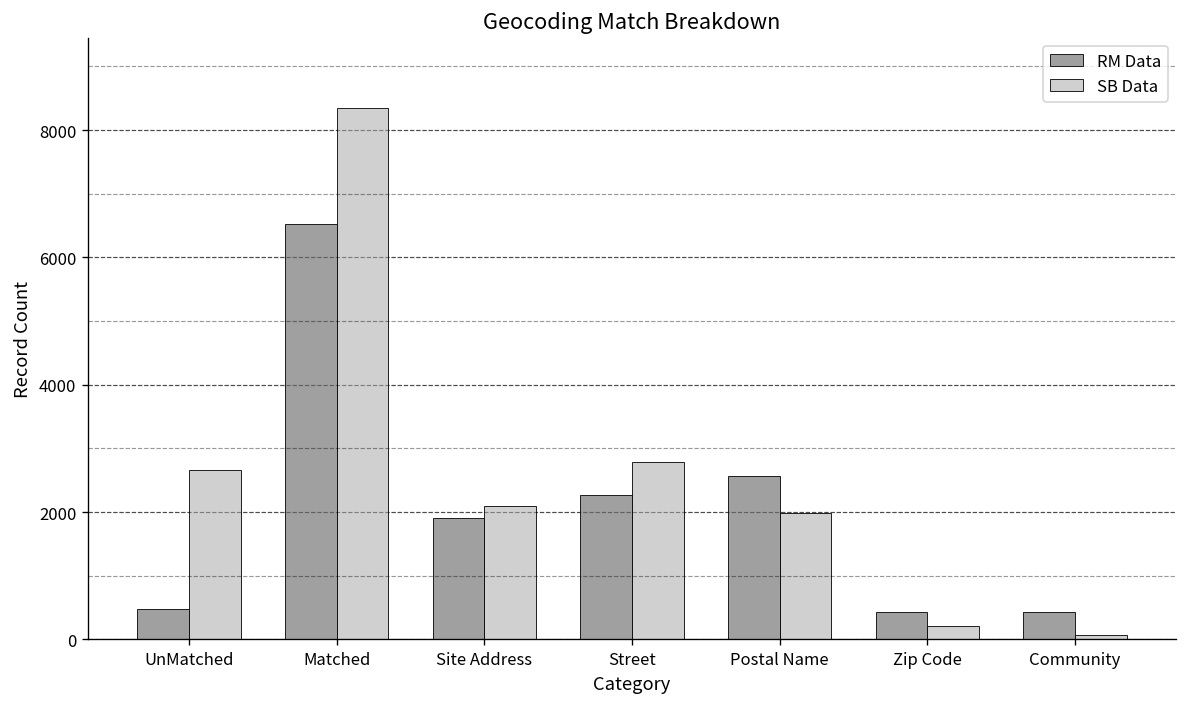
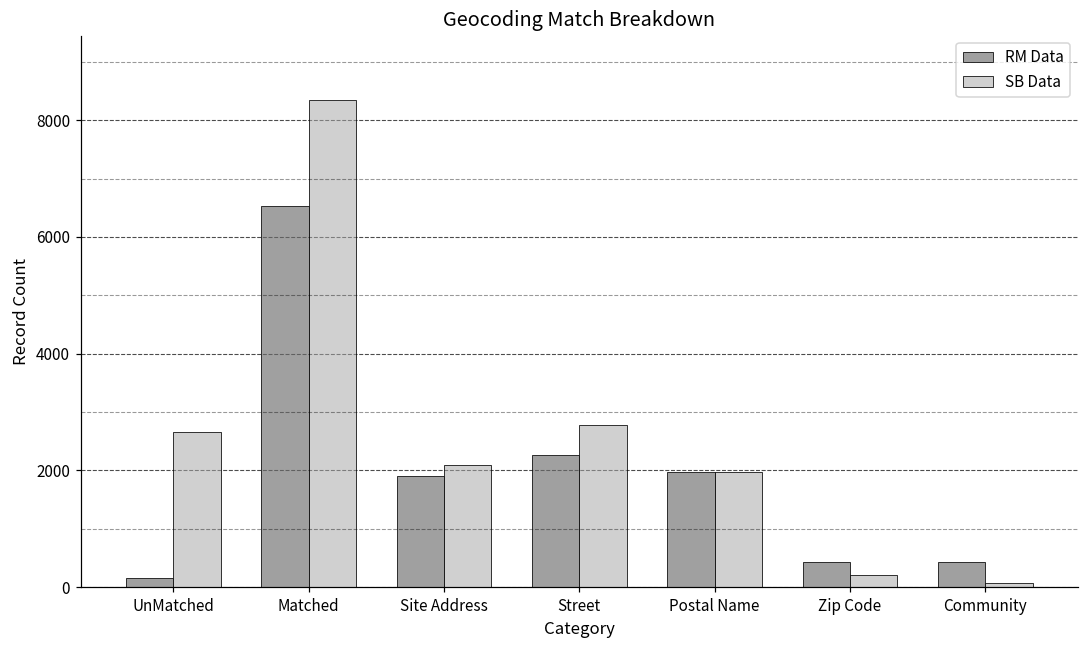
  {
    "RM Data": {
-     "UnMatched": 500,
+     "UnMatched": 200,
      "Matched": 6500,
      "Site Address": 1900,
      "Street": 2300,
-     "Postal Name": 2600,
+     "Postal Name": 2000,
      "Zip Code": 400,
      "Community": 400
    },
    "SB Data": {
      "UnMatched": 2700,
      "Matched": 8400,
      "Site Address": 2100,
      "Street": 2800,
      "Postal Name": 2000,
      "Zip Code": 200,
      "Community": 100
    }
  }
